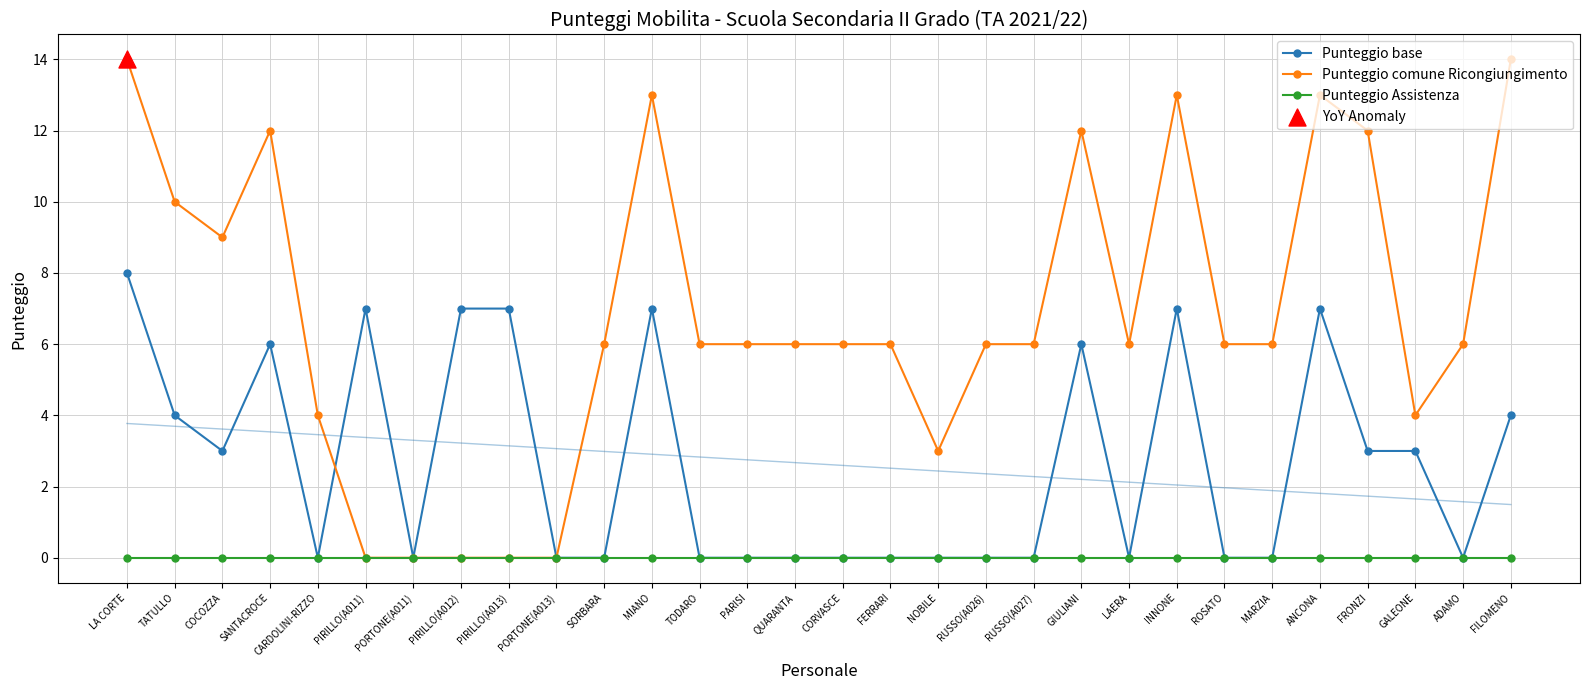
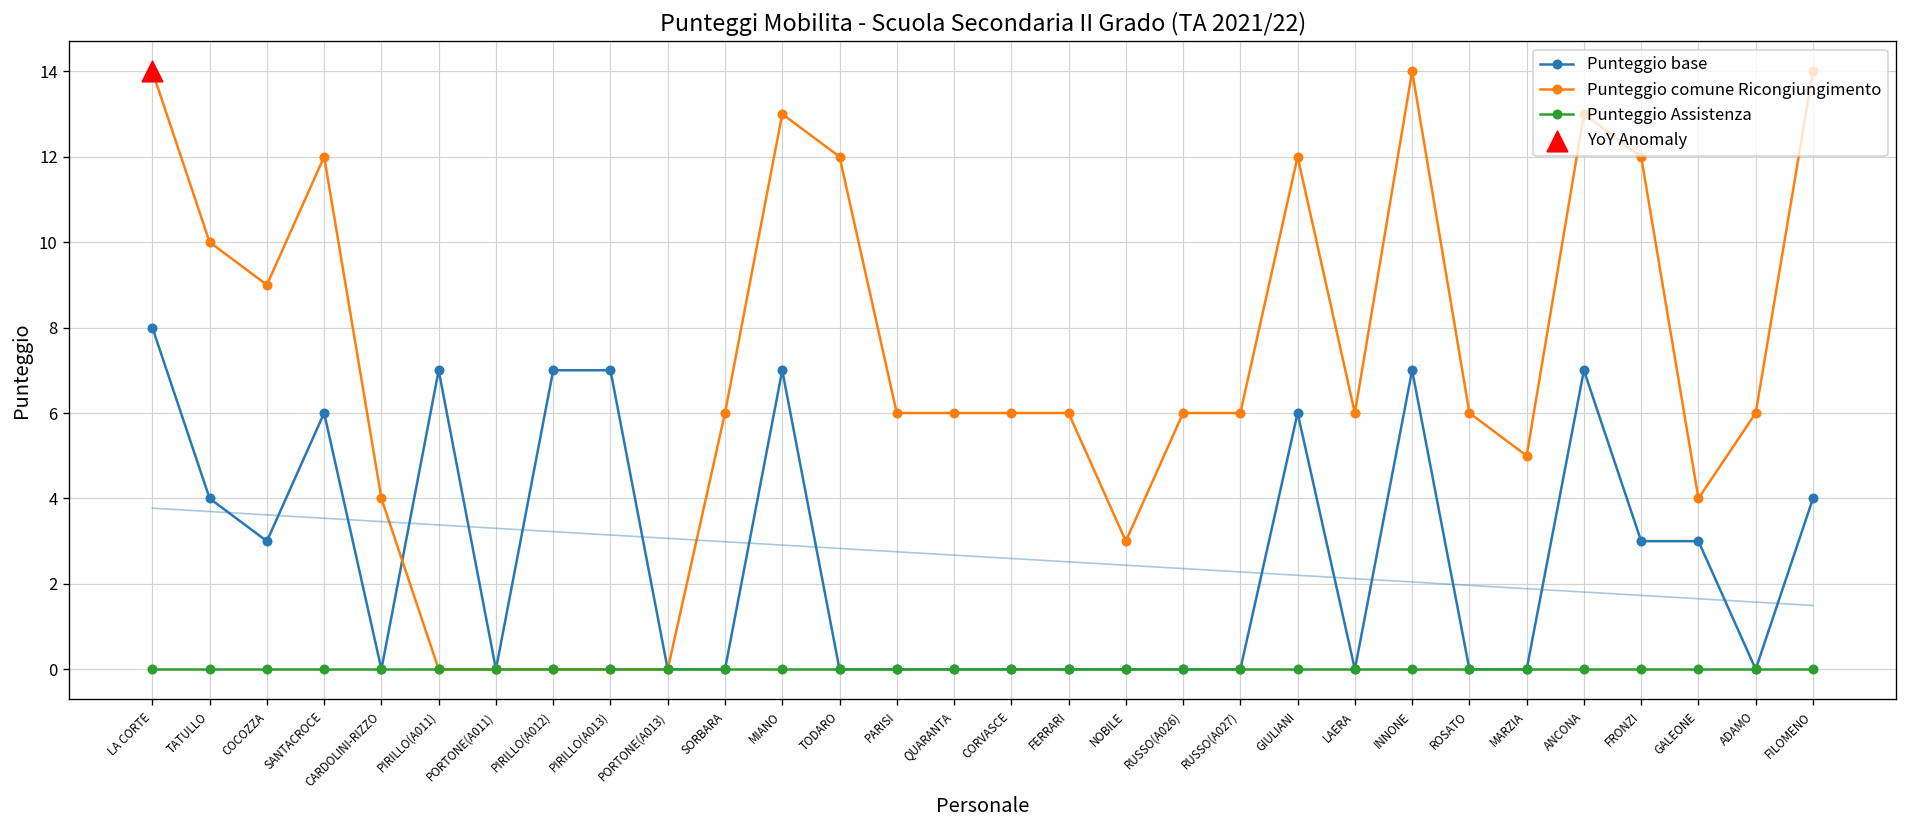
  {
    "Punteggio comune Ricongiungimento": {
      "TATULLO": 10,
      "COCOZZA": 9,
      "SANTACROCE": 12,
      "CARDOLINI-RIZZO": 4,
      "SORBARA": 6,
      "MIANO": 13,
-     "TODARO": 6,
+     "TODARO": 12,
      "PARISI": 6,
      "QUARANTA": 6,
      "CORVASCE": 6,
      "FERRARI": 6,
      "NOBILE": 3,
      "RUSSO(A026)": 6,
      "RUSSO(A027)": 6,
      "GIULIANI": 12,
      "LAERA": 6,
-     "INNONE": 13,
+     "INNONE": 14,
      "ROSATO": 6,
-     "MARZIA": 6,
+     "MARZIA": 5,
      "FRONZI": 12,
      "GALEONE": 4,
      "ADAMO": 6
    },
    "Punteggio Assistenza": {
      "LA CORTE": 0,
      "TATULLO": 0,
      "COCOZZA": 0,
      "SANTACROCE": 0,
      "MIANO": 0,
      "GIULIANI": 0,
      "INNONE": 0,
      "ANCONA": 0,
      "FRONZI": 0,
      "GALEONE": 0,
      "FILOMENO": 0
    }
  }
